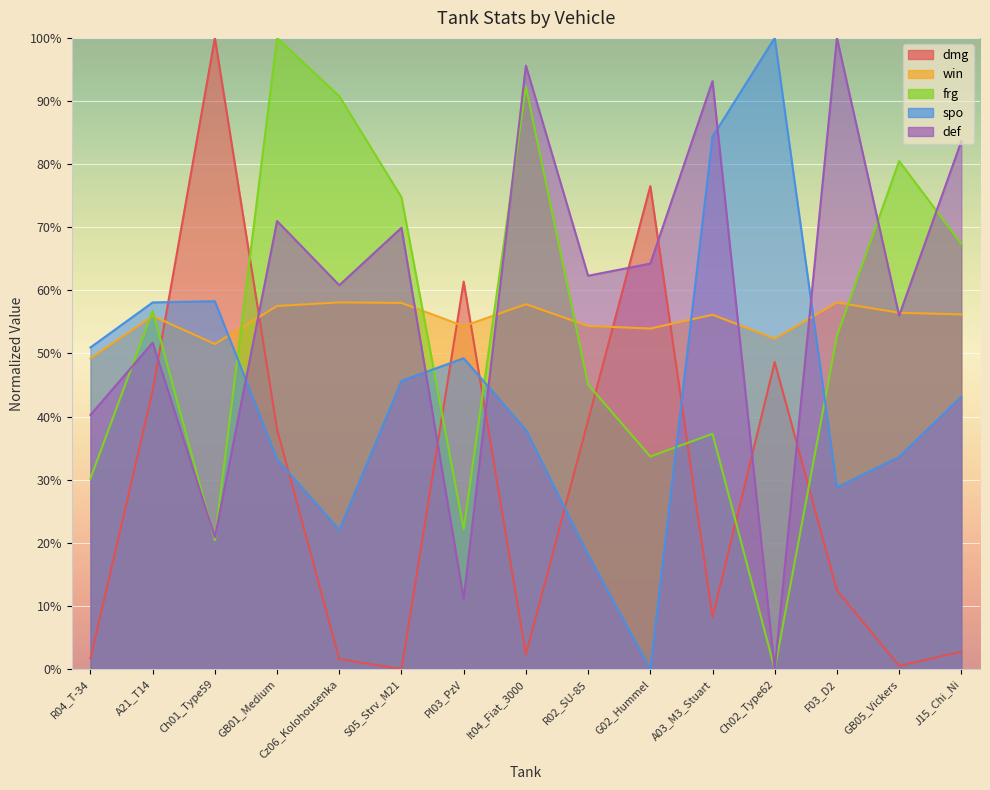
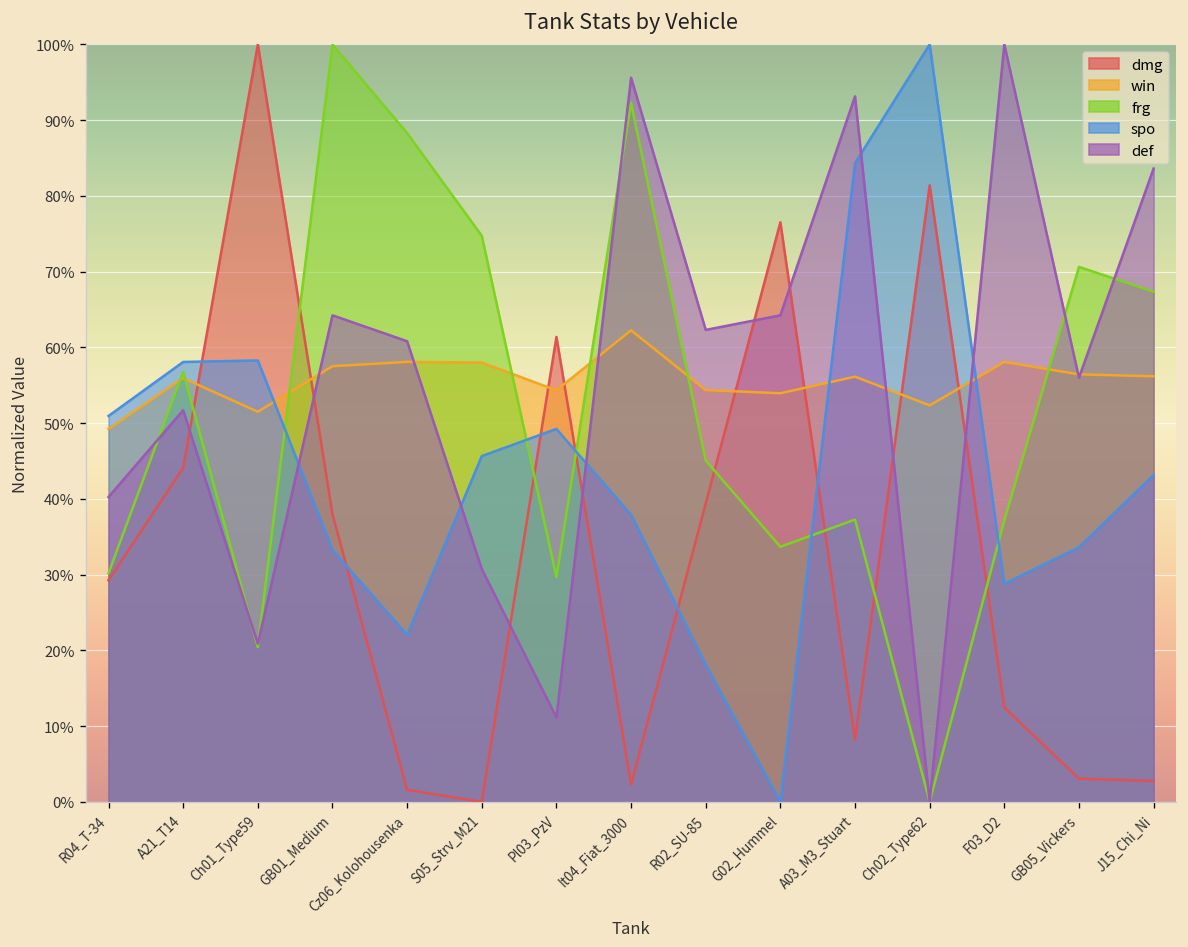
  {
    "dmg": {
-     "R04_T-34": "2%",
+     "R04_T-34": "29%",
      "A21_T14": "44%",
      "Ch01_Type59": "100%",
      "GB01_Medium": "38%",
      "Cz06_Kolohousenka": "2%",
      "S05_Strv_M21": "0%",
      "Pl03_PzV": "61%",
      "It04_Fiat_3000": "2%",
      "R02_SU-85": "39%",
      "G02_Hummel": "77%",
      "A03_M3_Stuart": "8%",
-     "Ch02_Type62": "49%",
+     "Ch02_Type62": "81%",
      "F03_D2": "12%",
-     "GB05_Vickers": "1%",
+     "GB05_Vickers": "3%",
      "J15_Chi_Ni": "3%"
    },
    "win": {
      "R04_T-34": "49%",
      "A21_T14": "56%",
      "Ch01_Type59": "52%",
      "GB01_Medium": "58%",
      "Cz06_Kolohousenka": "58%",
      "S05_Strv_M21": "58%",
      "Pl03_PzV": "54%",
-     "It04_Fiat_3000": "58%",
+     "It04_Fiat_3000": "62%",
      "R02_SU-85": "54%",
      "G02_Hummel": "54%",
      "A03_M3_Stuart": "56%",
      "Ch02_Type62": "52%",
      "F03_D2": "58%",
      "GB05_Vickers": "56%",
      "J15_Chi_Ni": "56%"
    },
    "frg": {
      "R04_T-34": "30%",
      "A21_T14": "57%",
      "Ch01_Type59": "20%",
      "GB01_Medium": "100%",
-     "Cz06_Kolohousenka": "91%",
+     "Cz06_Kolohousenka": "88%",
      "S05_Strv_M21": "75%",
-     "Pl03_PzV": "22%",
+     "Pl03_PzV": "30%",
      "It04_Fiat_3000": "92%",
      "R02_SU-85": "45%",
      "G02_Hummel": "34%",
      "A03_M3_Stuart": "37%",
-     "F03_D2": "53%",
-     "GB05_Vickers": "80%",
+     "F03_D2": "37%",
+     "GB05_Vickers": "71%",
      "J15_Chi_Ni": "67%"
    },
    "spo": {
      "R04_T-34": "51%",
      "A21_T14": "58%",
      "Ch01_Type59": "58%",
      "GB01_Medium": "33%",
      "Cz06_Kolohousenka": "22%",
      "S05_Strv_M21": "46%",
      "Pl03_PzV": "49%",
      "It04_Fiat_3000": "38%",
      "R02_SU-85": "18%",
      "G02_Hummel": "0%",
      "A03_M3_Stuart": "84%",
      "Ch02_Type62": "100%",
      "F03_D2": "29%",
      "GB05_Vickers": "34%",
      "J15_Chi_Ni": "43%"
    },
    "def": {
      "R04_T-34": "40%",
      "A21_T14": "52%",
      "Ch01_Type59": "21%",
-     "GB01_Medium": "71%",
+     "GB01_Medium": "64%",
      "Cz06_Kolohousenka": "61%",
-     "S05_Strv_M21": "70%",
+     "S05_Strv_M21": "31%",
      "Pl03_PzV": "11%",
      "It04_Fiat_3000": "96%",
      "R02_SU-85": "62%",
      "G02_Hummel": "64%",
      "A03_M3_Stuart": "93%",
      "F03_D2": "100%",
      "GB05_Vickers": "56%"
    }
  }
